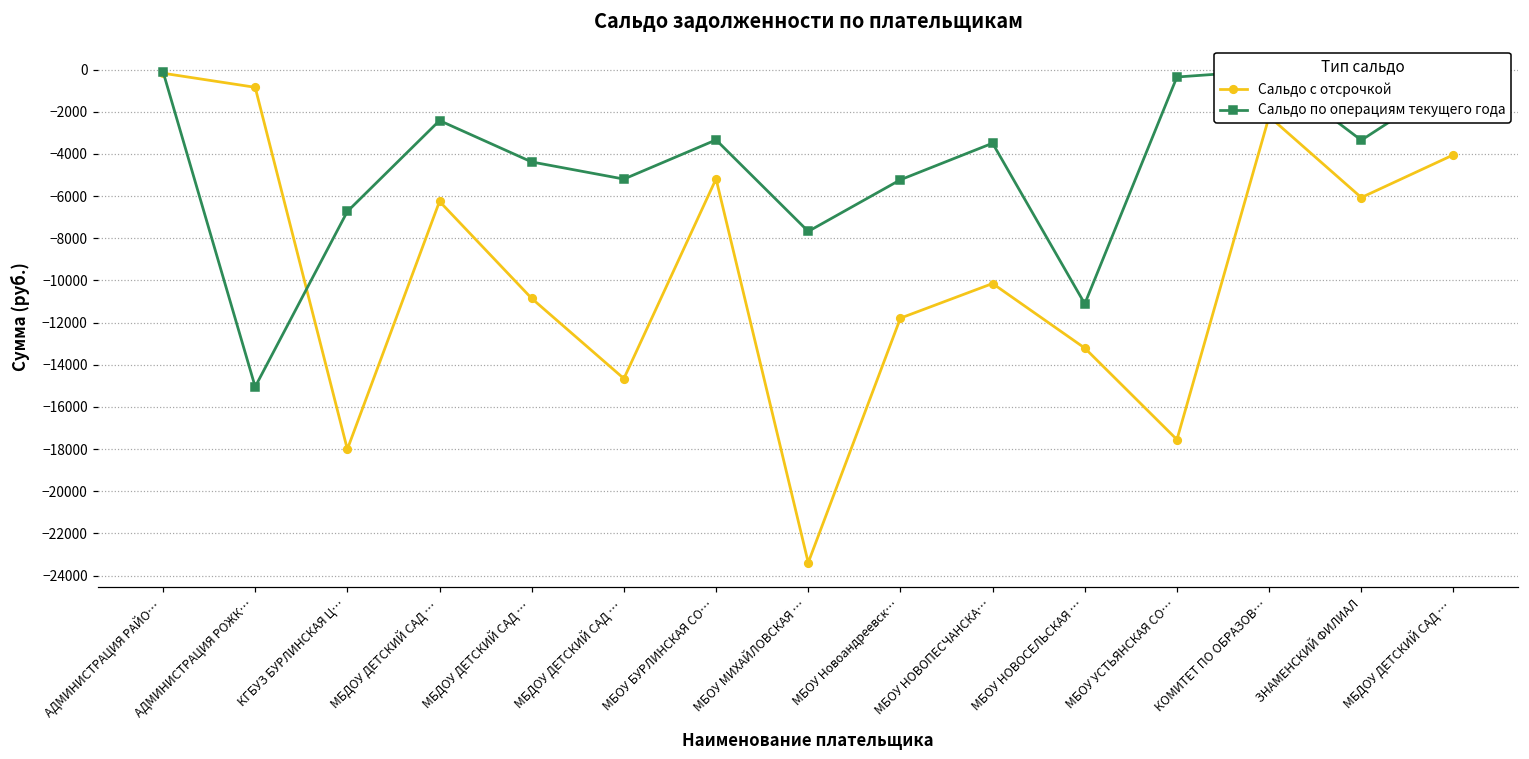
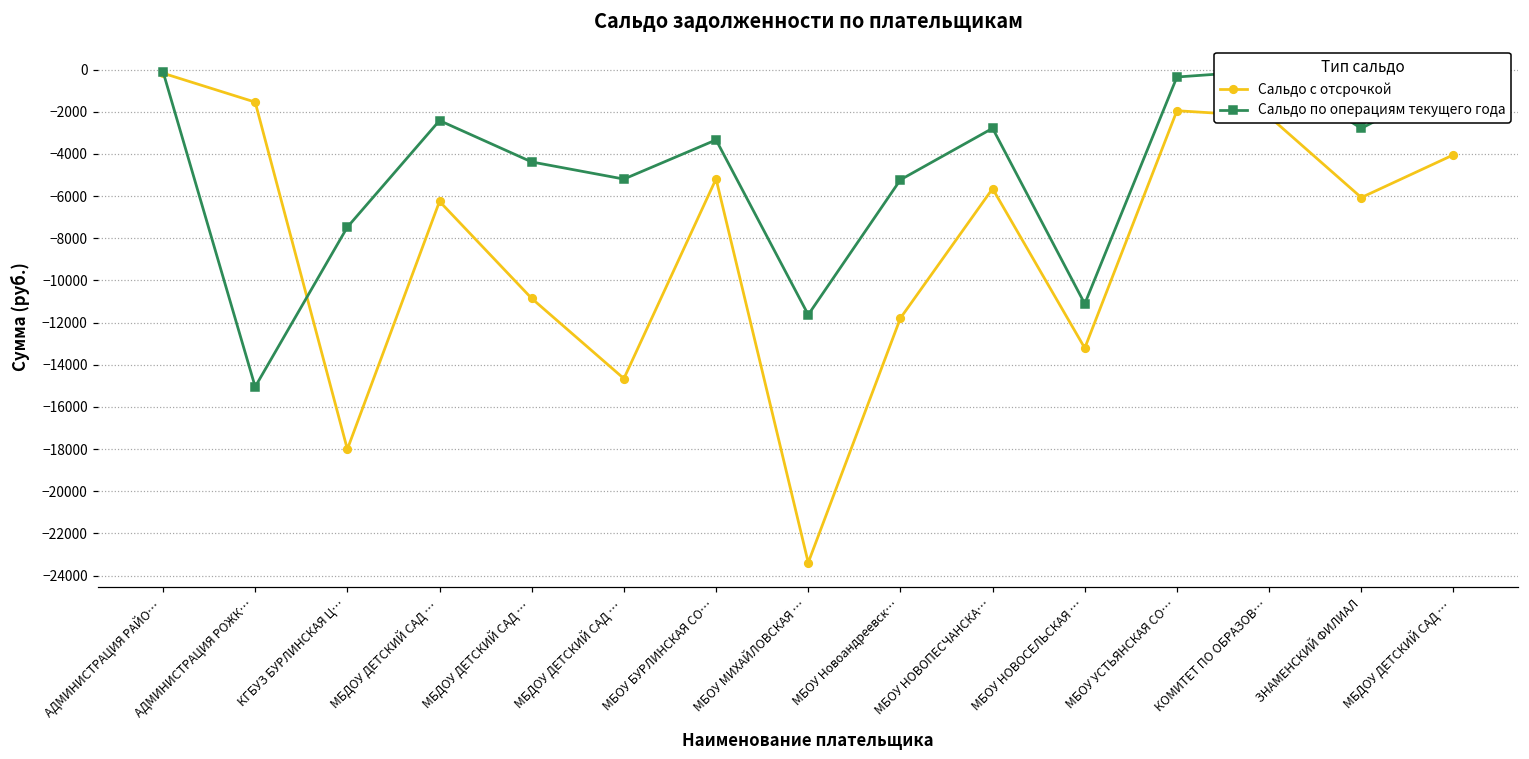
  {
    "Сальдо с отсрочкой": {
-     "АДМИНИСТРАЦИЯ РОЖК…": -800,
+     "АДМИНИСТРАЦИЯ РОЖК…": -1500,
      "КГБУЗ БУРЛИНСКАЯ Ц…": -18000,
      "МБОУ БУРЛИНСКАЯ СО…": -5200,
      "МБОУ МИХАЙЛОВСКАЯ …": -23400,
      "МБОУ Новоандреевск…": -11800,
-     "МБОУ НОВОПЕСЧАНСКА…": -10100,
+     "МБОУ НОВОПЕСЧАНСКА…": -5600,
      "МБОУ НОВОСЕЛЬСКАЯ …": -13200,
-     "МБОУ УСТЬЯНСКАЯ СО…": -17500,
+     "МБОУ УСТЬЯНСКАЯ СО…": -2000,
      "ЗНАМЕНСКИЙ ФИЛИАЛ": -6100
    },
    "Сальдо по операциям текущего года": {
      "АДМИНИСТРАЦИЯ РОЖК…": -15000,
-     "КГБУЗ БУРЛИНСКАЯ Ц…": -6700,
+     "КГБУЗ БУРЛИНСКАЯ Ц…": -7500,
      "МБОУ БУРЛИНСКАЯ СО…": -3300,
-     "МБОУ МИХАЙЛОВСКАЯ …": -7700,
+     "МБОУ МИХАЙЛОВСКАЯ …": -11600,
      "МБОУ Новоандреевск…": -5200,
-     "МБОУ НОВОПЕСЧАНСКА…": -3500,
+     "МБОУ НОВОПЕСЧАНСКА…": -2800,
      "МБОУ НОВОСЕЛЬСКАЯ …": -11100,
      "МБОУ УСТЬЯНСКАЯ СО…": -400,
-     "ЗНАМЕНСКИЙ ФИЛИАЛ": -3400
+     "ЗНАМЕНСКИЙ ФИЛИАЛ": -2800
    }
  }
